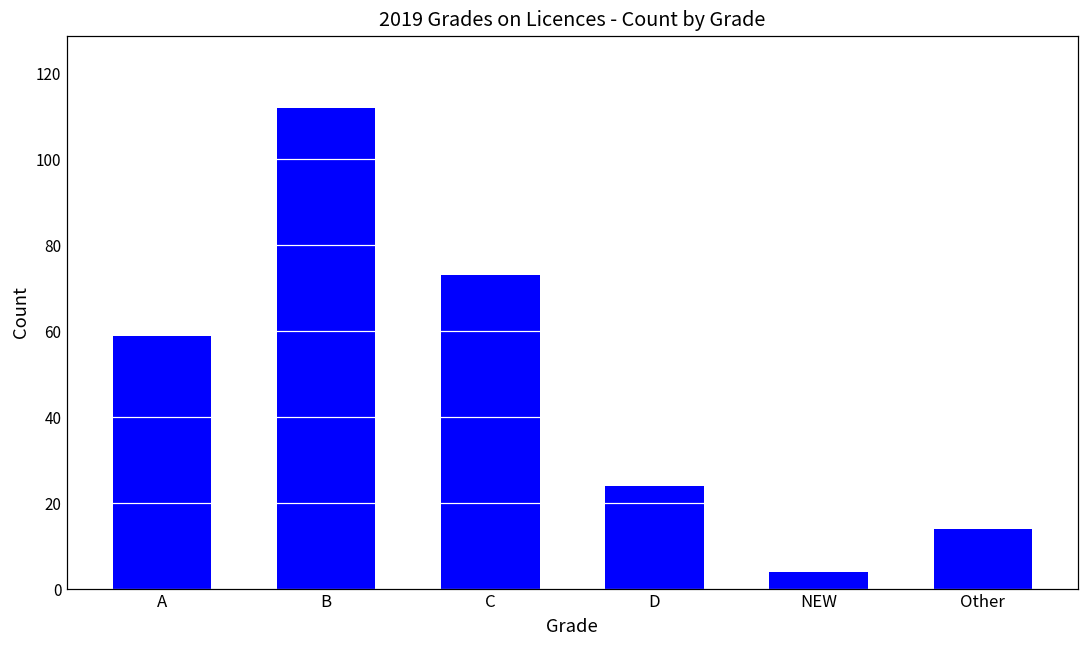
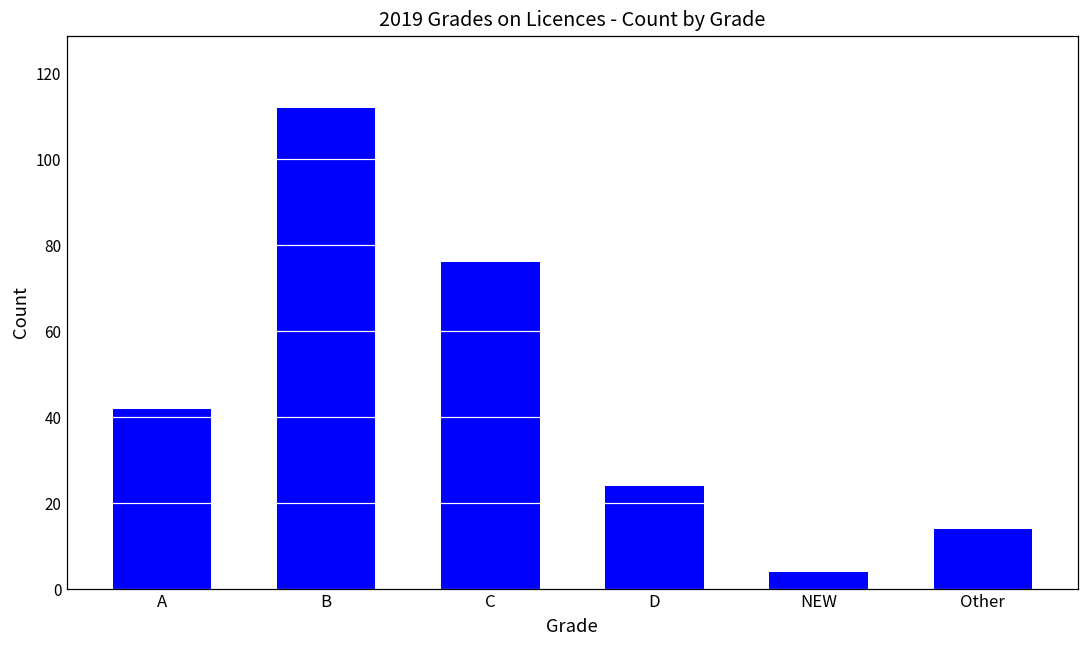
  {
-   "A": 59,
+   "A": 42,
    "B": 112,
-   "C": 73,
+   "C": 76,
    "D": 24,
    "NEW": 4,
    "Other": 14
  }
